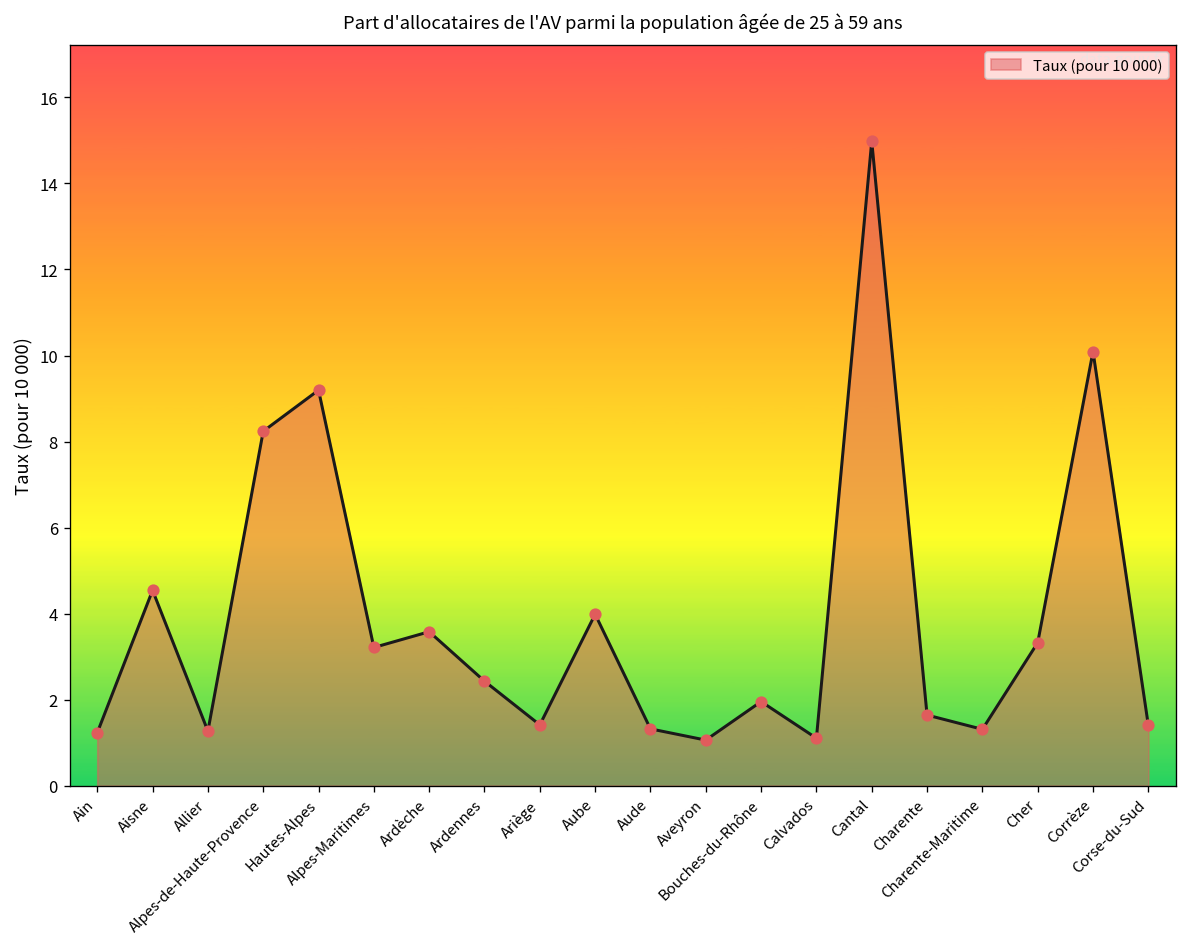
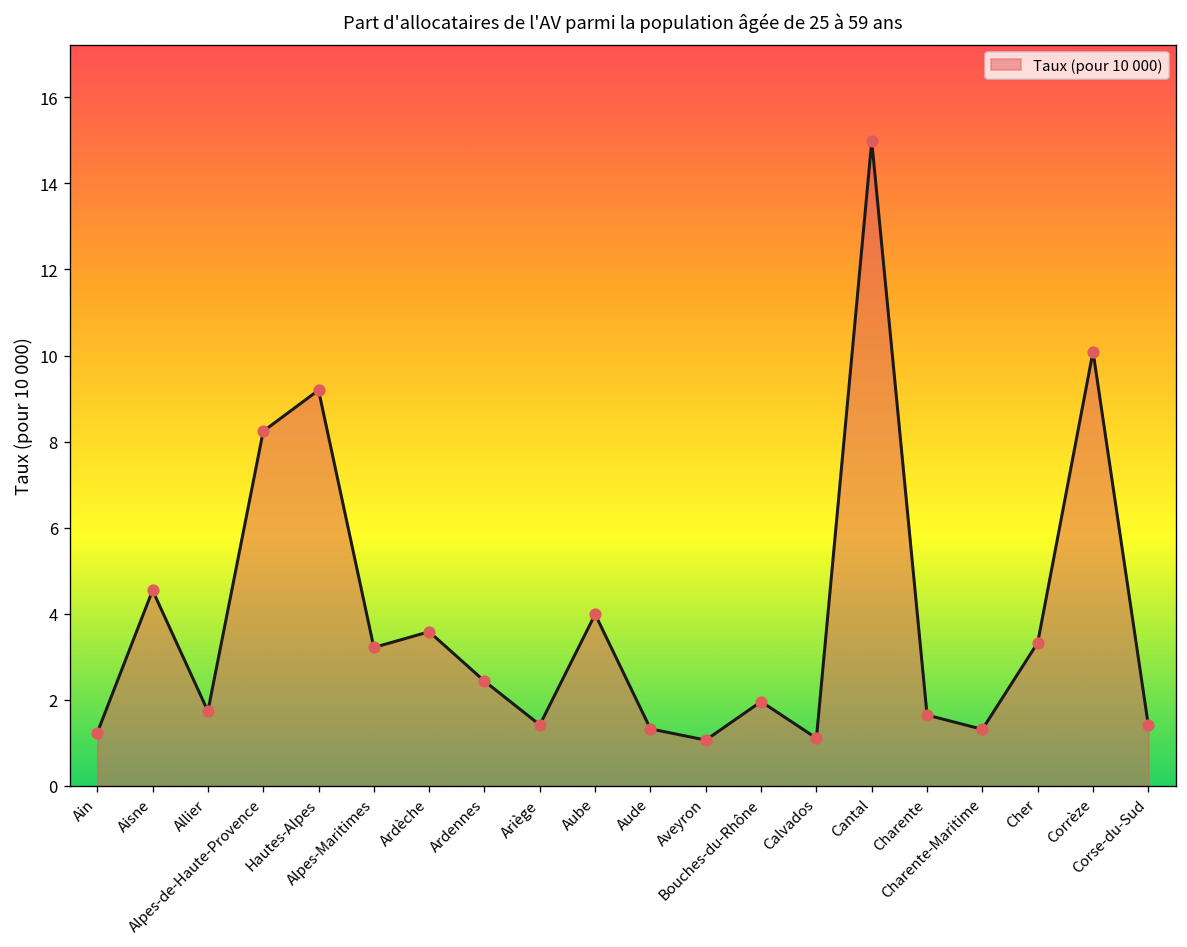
  {
    "Ain": 1.2,
    "Aisne": 4.5,
-   "Allier": 1.3,
+   "Allier": 1.7,
    "Alpes-de-Haute-Provence": 8.2,
    "Hautes-Alpes": 9.2,
    "Alpes-Maritimes": 3.2,
    "Ardèche": 3.6,
    "Ardennes": 2.4,
    "Ariège": 1.4,
    "Aube": 4.0,
    "Aude": 1.3,
    "Aveyron": 1.1,
    "Bouches-du-Rhône": 2.0,
    "Calvados": 1.1,
    "Cantal": 15.0,
    "Charente": 1.6,
    "Charente-Maritime": 1.3,
    "Cher": 3.3,
    "Corrèze": 10.1,
    "Corse-du-Sud": 1.4
  }
